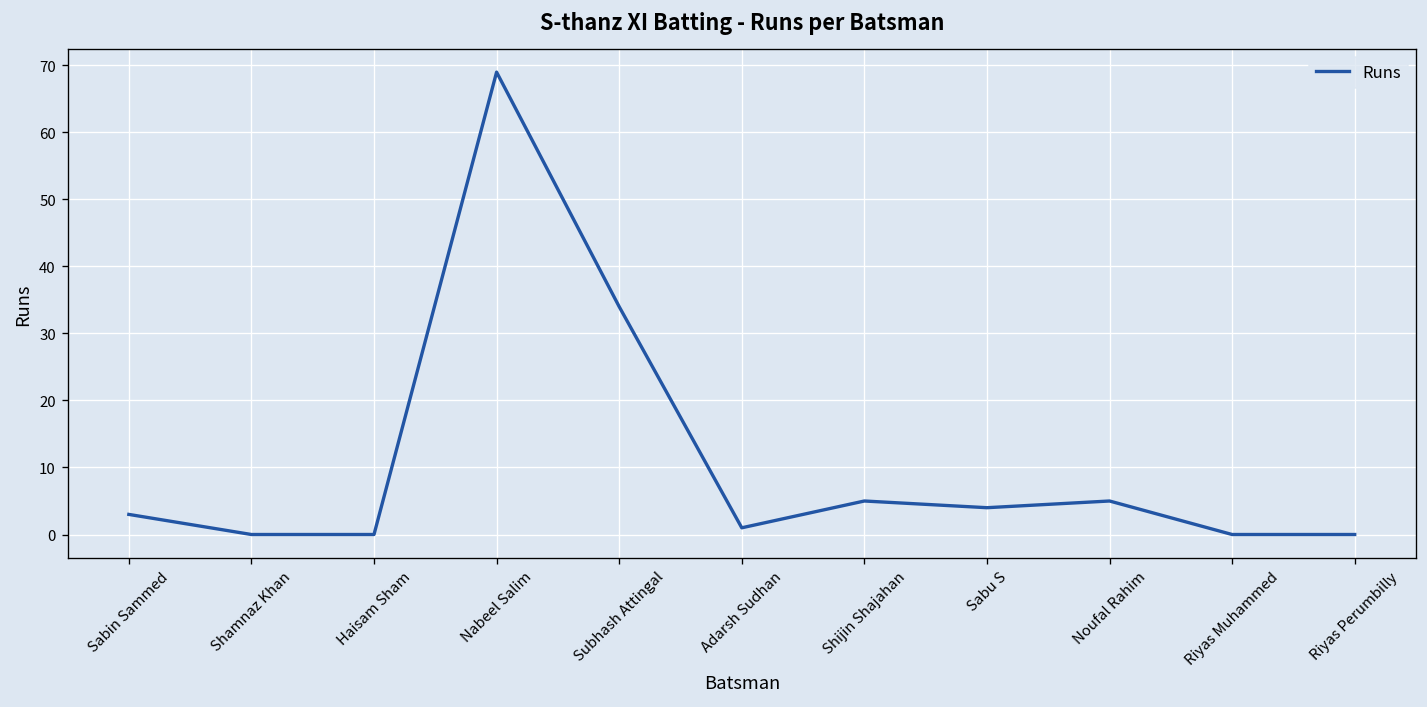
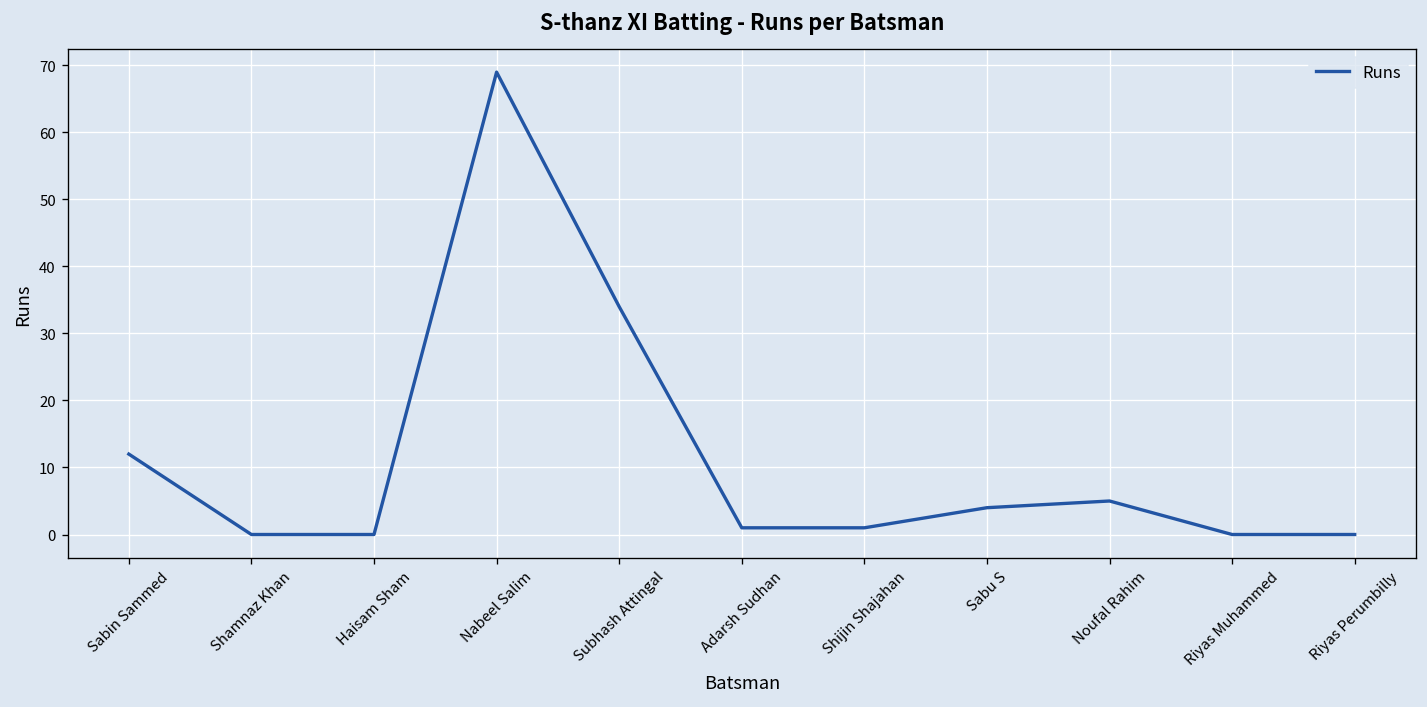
  {
-   "Sabin Sammed": 3,
+   "Sabin Sammed": 12,
    "Shamnaz Khan": 0,
    "Haisam Sham": 0,
    "Nabeel Salim": 69,
    "Subhash Attingal": 34,
    "Adarsh Sudhan": 1,
-   "Shijin Shajahan": 5,
+   "Shijin Shajahan": 1,
    "Sabu S": 4,
    "Noufal Rahim": 5,
    "Riyas Muhammed": 0,
    "Riyas Perumbilly": 0
  }
